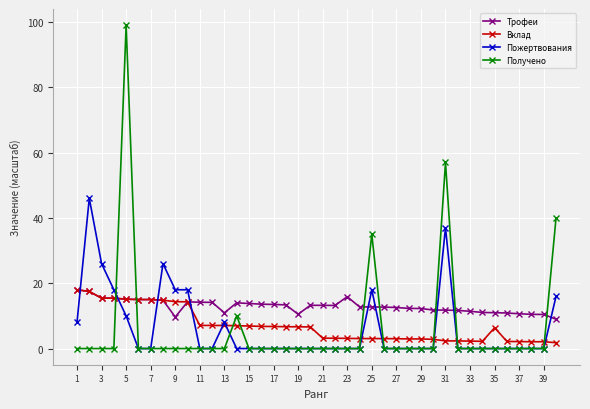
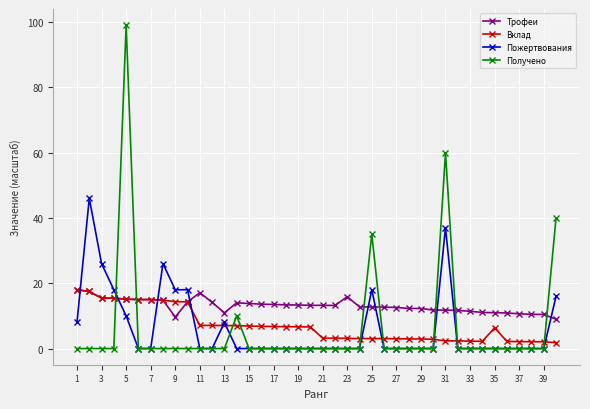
  {
    "Трофеи": {
      "9": 10,
-     "11": 14,
+     "11": 17,
      "13": 11,
      "15": 14,
      "17": 14,
-     "19": 11,
+     "19": 13,
      "21": 13,
      "23": 16,
      "25": 13,
      "27": 13,
      "29": 12,
      "31": 12,
      "33": 11,
      "35": 11,
      "37": 11,
      "39": 10
    },
    "Вклад": {
      "9": 14,
      "11": 7,
      "13": 7,
      "15": 7,
      "17": 7,
      "19": 7,
      "21": 3,
      "23": 3,
      "25": 3,
      "27": 3,
      "29": 3,
      "31": 2,
      "33": 2,
      "35": 6,
      "37": 2,
      "39": 2
    },
    "Пожертвования": {
      "1": 8,
      "3": 26,
      "5": 10,
      "9": 18,
      "13": 8,
      "25": 18,
      "31": 37
    },
    "Получено": {
      "1": 0,
      "3": 0,
      "5": 99,
      "9": 0,
      "13": 0,
      "25": 35,
-     "31": 57
+     "31": 60
    }
  }
